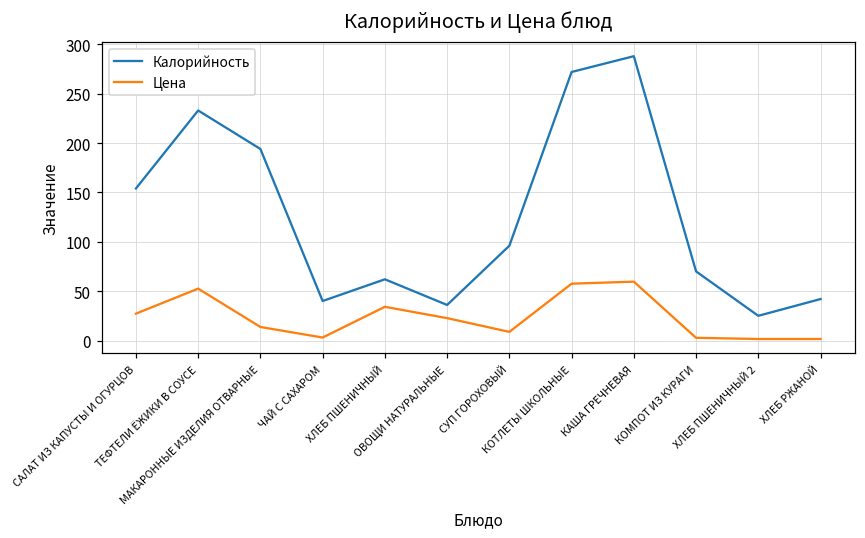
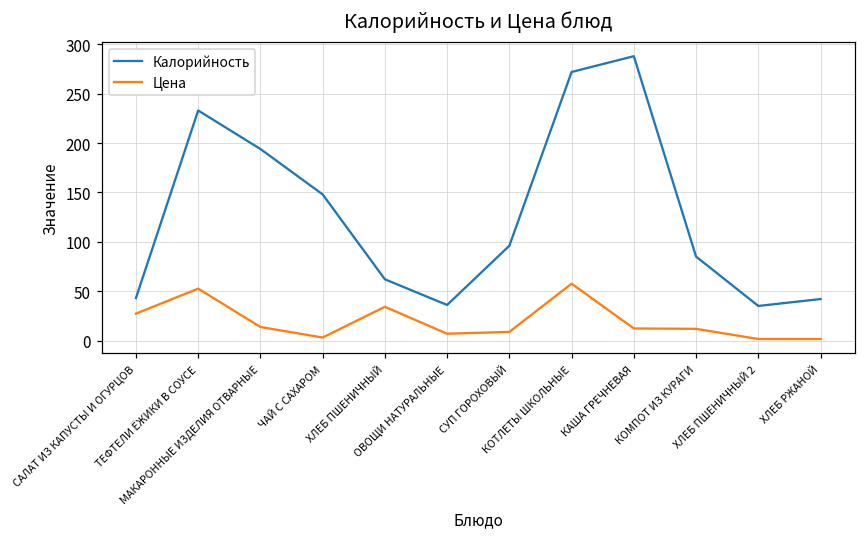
  {
    "Калорийность": {
-     "САЛАТ ИЗ КАПУСТЫ И ОГУРЦОВ": 150,
+     "САЛАТ ИЗ КАПУСТЫ И ОГУРЦОВ": 40,
      "ТЕФТЕЛИ ЁЖИКИ В СОУСЕ": 230,
      "МАКАРОННЫЕ ИЗДЕЛИЯ ОТВАРНЫЕ": 190,
-     "ЧАЙ С САХАРОМ": 40,
+     "ЧАЙ С САХАРОМ": 150,
      "ХЛЕБ ПШЕНИЧНЫЙ": 60,
      "ОВОЩИ НАТУРАЛЬНЫЕ": 40,
      "СУП ГОРОХОВЫЙ": 100,
      "КОТЛЕТЫ ШКОЛЬНЫЕ": 270,
      "КАША ГРЕЧНЕВАЯ": 290,
-     "КОМПОТ ИЗ КУРАГИ": 70,
-     "ХЛЕБ ПШЕНИЧНЫЙ 2": 30,
+     "КОМПОТ ИЗ КУРАГИ": 90,
+     "ХЛЕБ ПШЕНИЧНЫЙ 2": 40,
      "ХЛЕБ РЖАНОЙ": 40
    },
    "Цена": {
      "САЛАТ ИЗ КАПУСТЫ И ОГУРЦОВ": 30,
      "ТЕФТЕЛИ ЁЖИКИ В СОУСЕ": 50,
      "МАКАРОННЫЕ ИЗДЕЛИЯ ОТВАРНЫЕ": 10,
      "ЧАЙ С САХАРОМ": 0,
      "ХЛЕБ ПШЕНИЧНЫЙ": 30,
-     "ОВОЩИ НАТУРАЛЬНЫЕ": 20,
+     "ОВОЩИ НАТУРАЛЬНЫЕ": 10,
      "СУП ГОРОХОВЫЙ": 10,
      "КОТЛЕТЫ ШКОЛЬНЫЕ": 60,
-     "КАША ГРЕЧНЕВАЯ": 60,
-     "КОМПОТ ИЗ КУРАГИ": 0,
+     "КАША ГРЕЧНЕВАЯ": 10,
+     "КОМПОТ ИЗ КУРАГИ": 10,
      "ХЛЕБ ПШЕНИЧНЫЙ 2": 0,
      "ХЛЕБ РЖАНОЙ": 0
    }
  }
